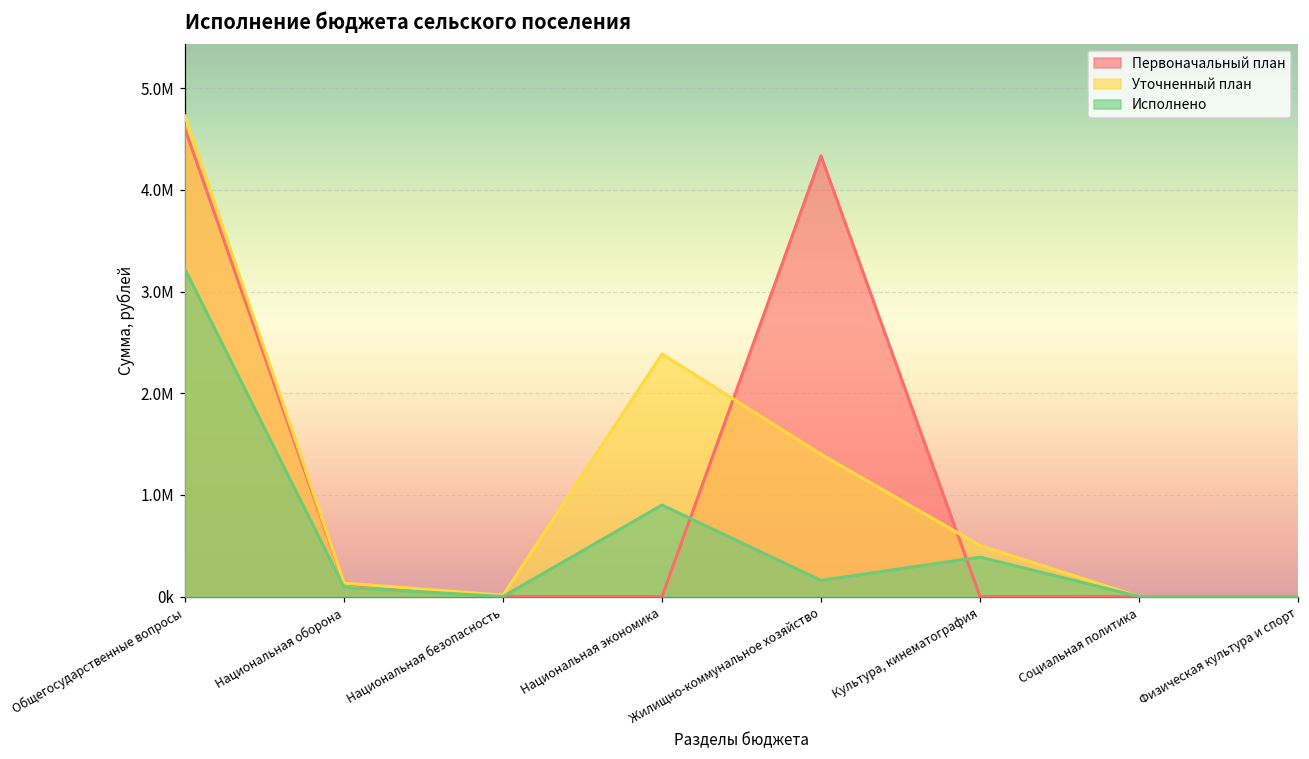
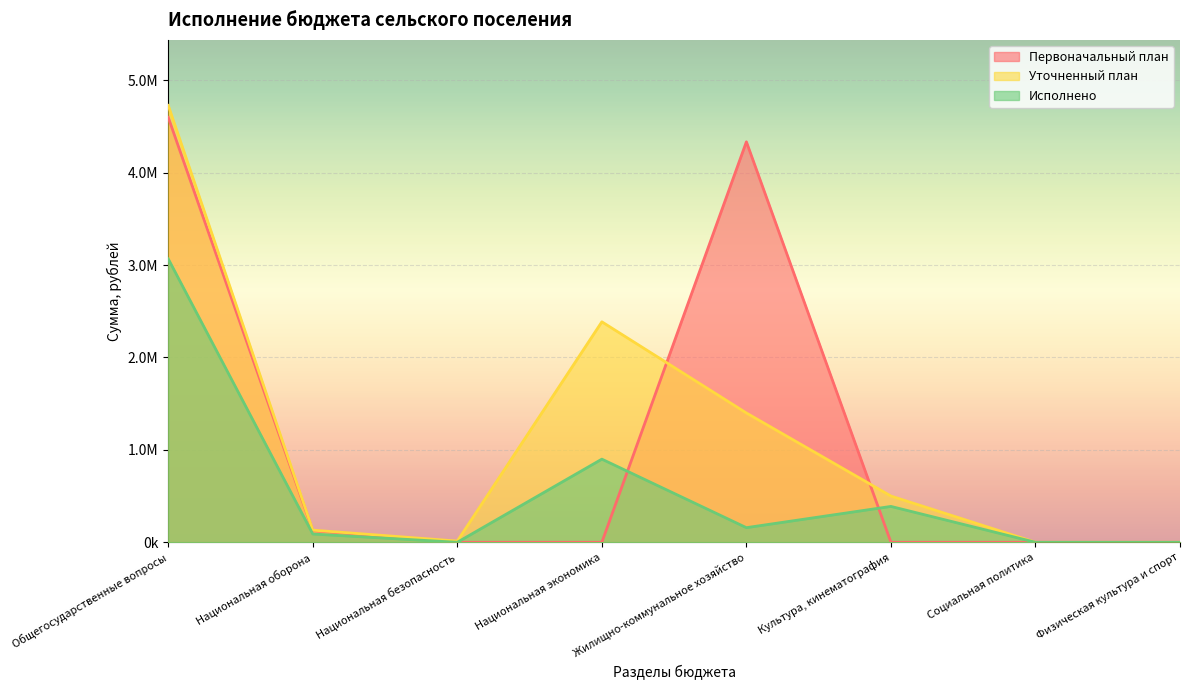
  {
    "Первоначальный план": {
      "Общегосударственные вопросы": 4600000,
      "Национальная экономика": 0,
      "Жилищно-коммунальное хозяйство": 4300000,
      "Культура, кинематография": 0
    },
    "Уточненный план": {
      "Общегосударственные вопросы": 4700000,
      "Национальная экономика": 2400000,
      "Жилищно-коммунальное хозяйство": 1400000,
      "Культура, кинематография": 500000
    },
    "Исполнено": {
-     "Общегосударственные вопросы": 3200000,
+     "Общегосударственные вопросы": 3100000,
      "Национальная оборона": 100000,
      "Национальная экономика": 900000,
      "Жилищно-коммунальное хозяйство": 200000,
      "Культура, кинематография": 400000
    }
  }
